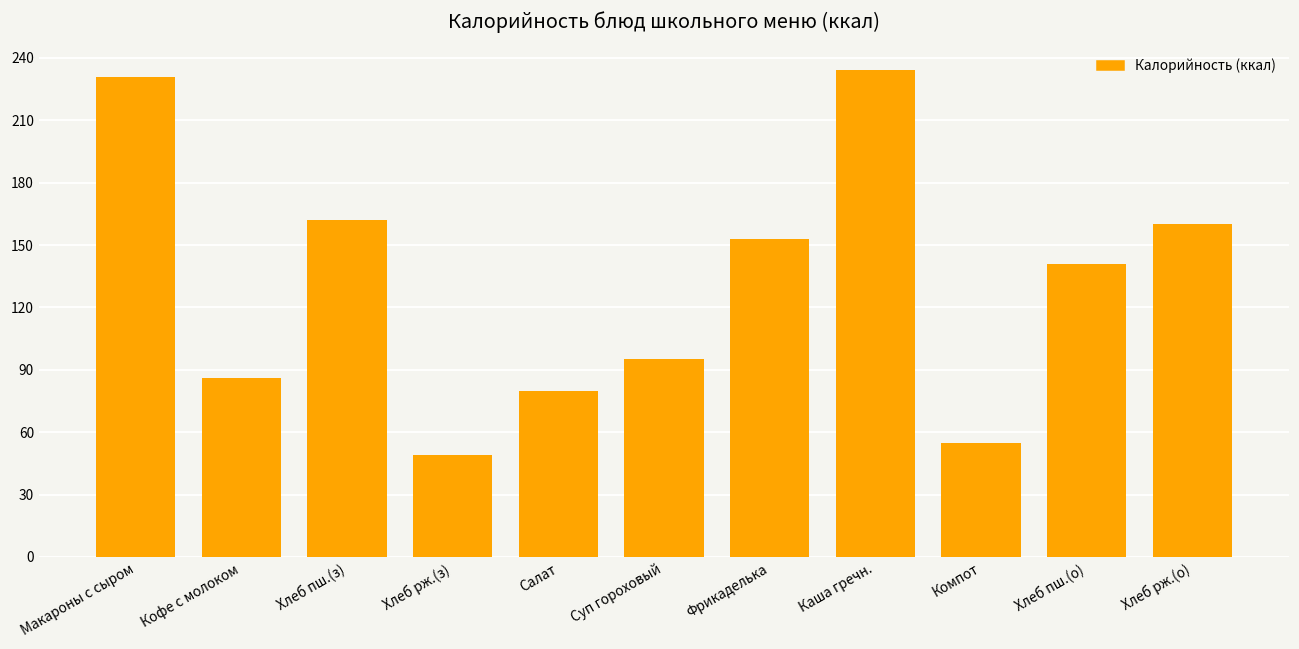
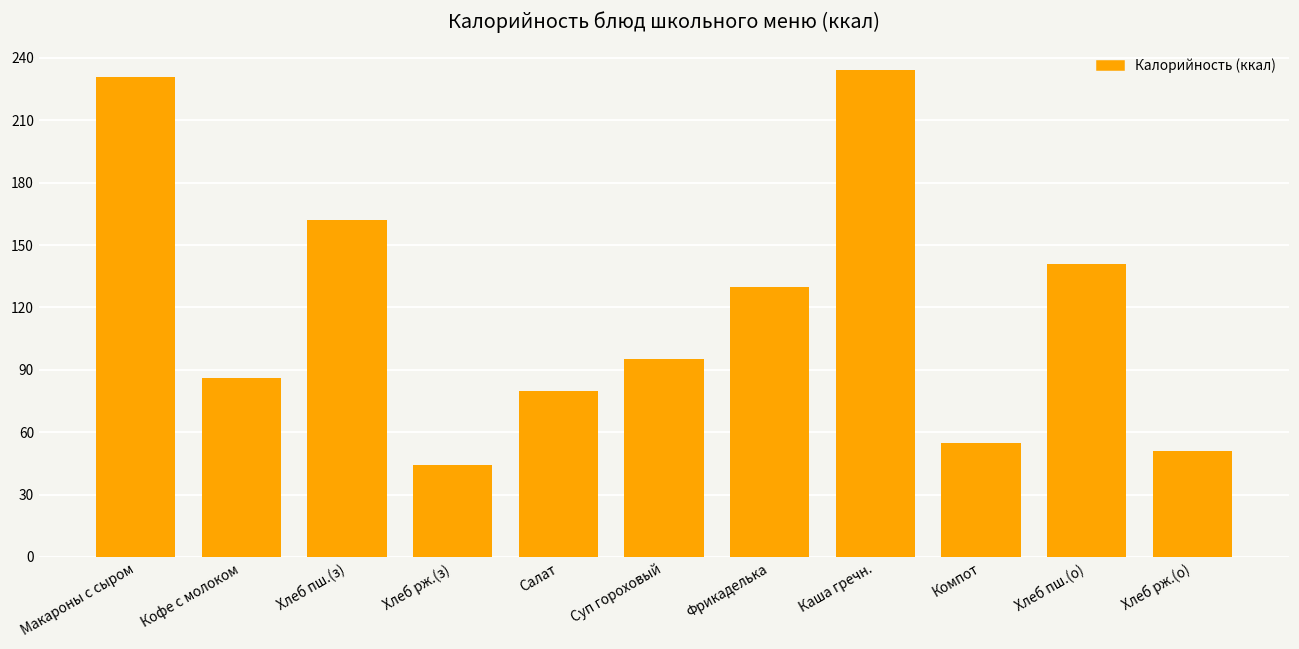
  {
    "Макароны с сыром": 231,
    "Кофе с молоком": 86,
    "Хлеб пш.(з)": 162,
-   "Хлеб рж.(з)": 49,
+   "Хлеб рж.(з)": 44,
    "Салат": 80,
    "Суп гороховый": 95,
-   "Фрикаделька": 153,
+   "Фрикаделька": 130,
    "Каша гречн.": 234,
    "Компот": 55,
    "Хлеб пш.(о)": 141,
-   "Хлеб рж.(о)": 160
+   "Хлеб рж.(о)": 51
  }
